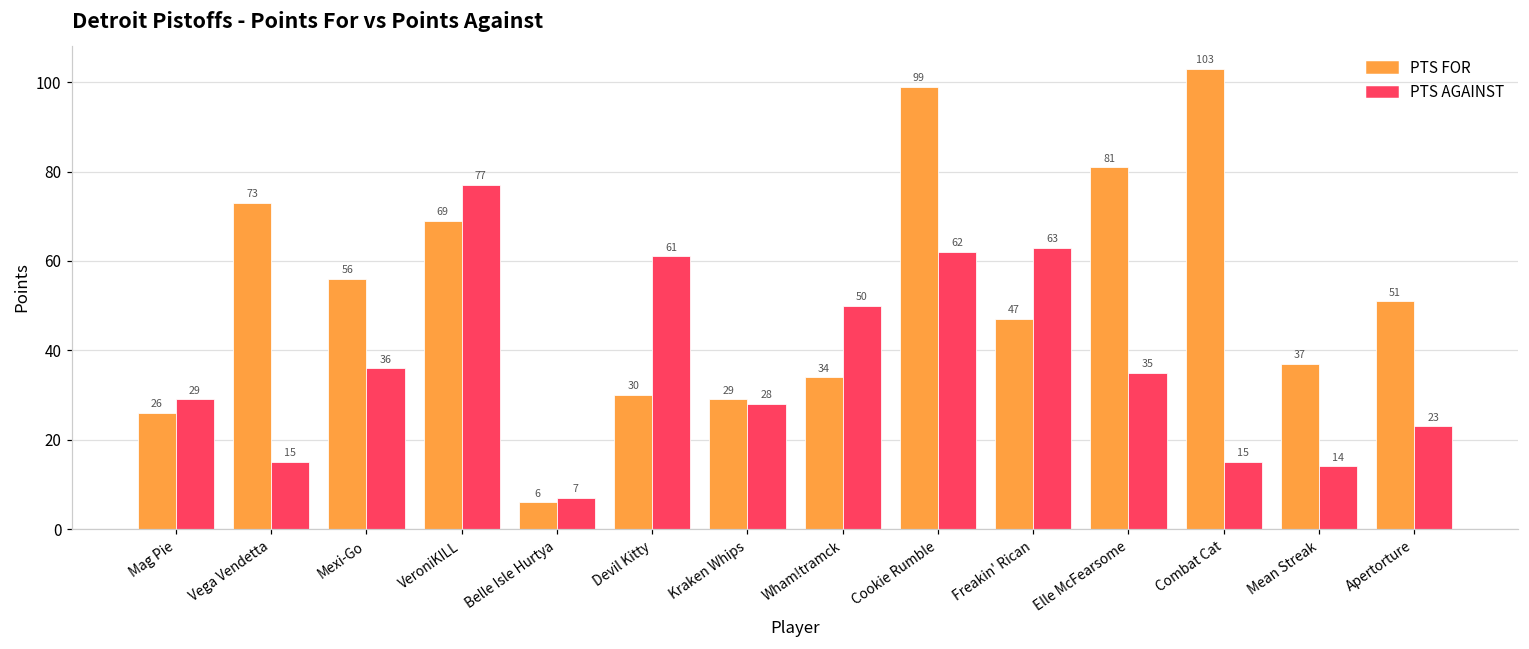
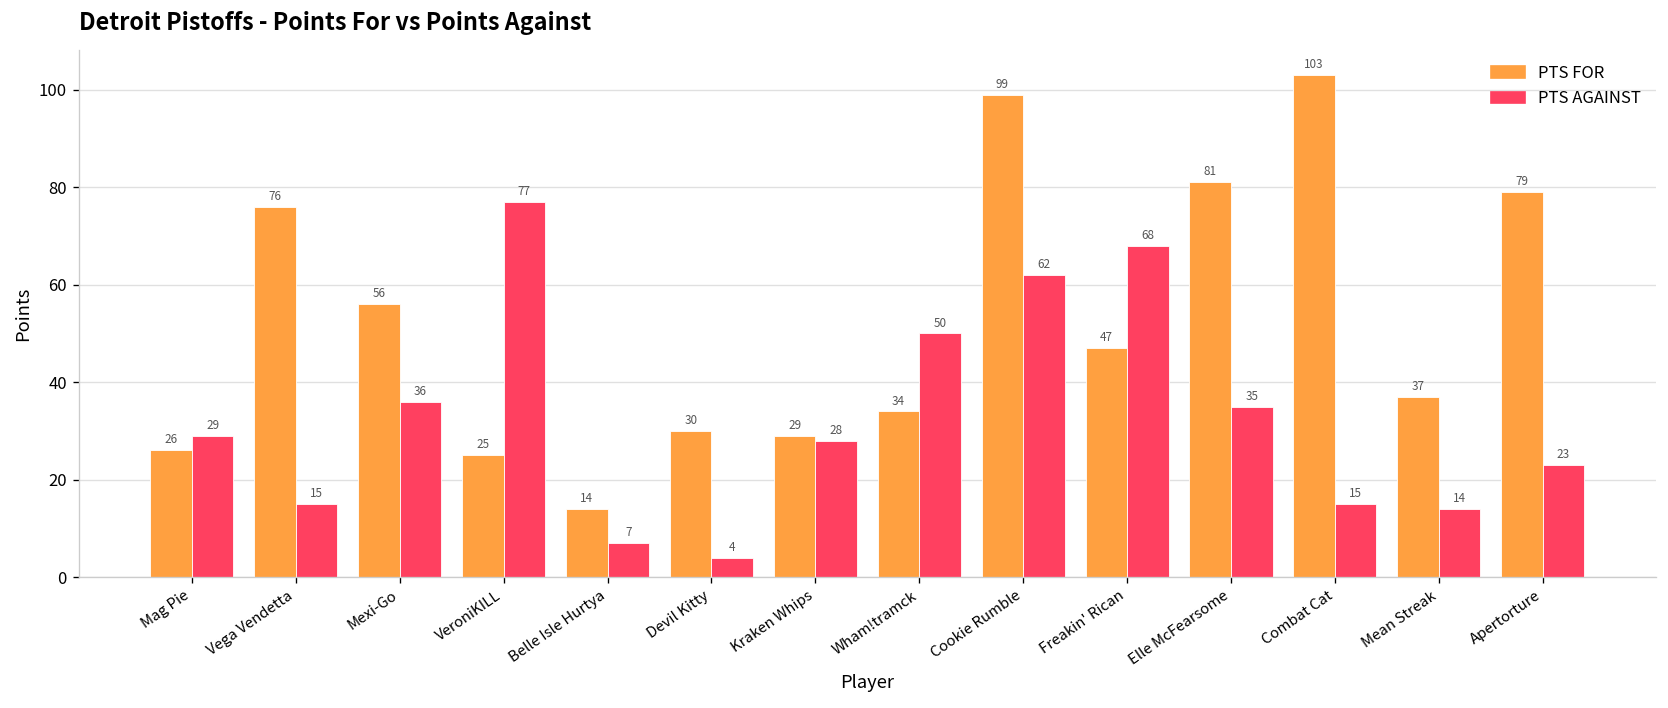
  {
    "PTS FOR": {
      "Mag Pie": 26,
-     "Vega Vendetta": 73,
+     "Vega Vendetta": 76,
      "Mexi-Go": 56,
-     "VeroniKILL": 69,
-     "Belle Isle Hurtya": 6,
+     "VeroniKILL": 25,
+     "Belle Isle Hurtya": 14,
      "Devil Kitty": 30,
      "Kraken Whips": 29,
      "Wham!tramck": 34,
      "Cookie Rumble": 99,
      "Freakin' Rican": 47,
      "Elle McFearsome": 81,
      "Combat Cat": 103,
      "Mean Streak": 37,
-     "Apertorture": 51
+     "Apertorture": 79
    },
    "PTS AGAINST": {
      "Mag Pie": 29,
      "Vega Vendetta": 15,
      "Mexi-Go": 36,
      "VeroniKILL": 77,
      "Belle Isle Hurtya": 7,
-     "Devil Kitty": 61,
+     "Devil Kitty": 4,
      "Kraken Whips": 28,
      "Wham!tramck": 50,
      "Cookie Rumble": 62,
-     "Freakin' Rican": 63,
+     "Freakin' Rican": 68,
      "Elle McFearsome": 35,
      "Combat Cat": 15,
      "Mean Streak": 14,
      "Apertorture": 23
    }
  }
